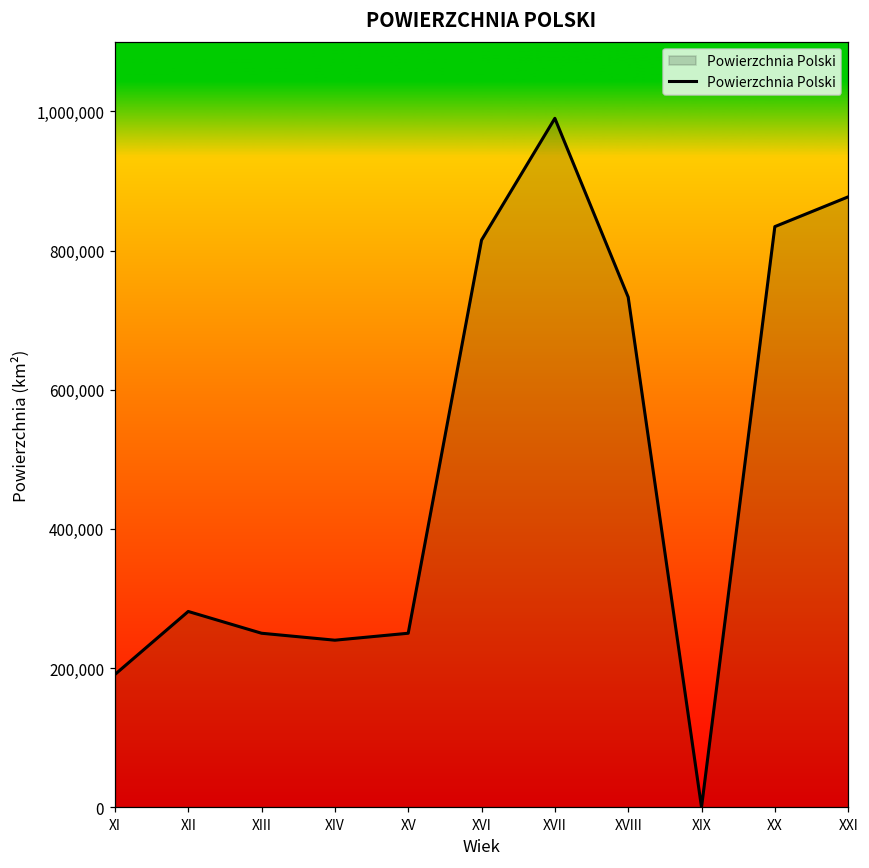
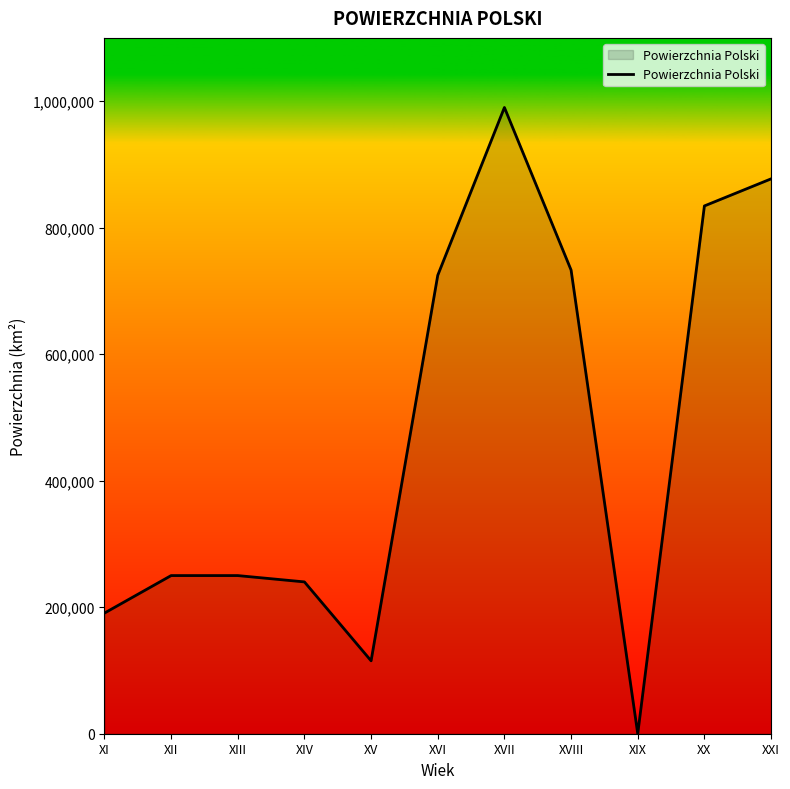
  {
    "XI": "190,000",
-   "XII": "280,000",
+   "XII": "250,000",
    "XIII": "250,000",
    "XIV": "240,000",
-   "XV": "250,000",
-   "XVI": "820,000",
+   "XV": "120,000",
+   "XVI": "720,000",
    "XVII": "990,000",
    "XVIII": "730,000",
    "XIX": "0",
    "XX": "830,000",
    "XXI": "880,000"
  }
